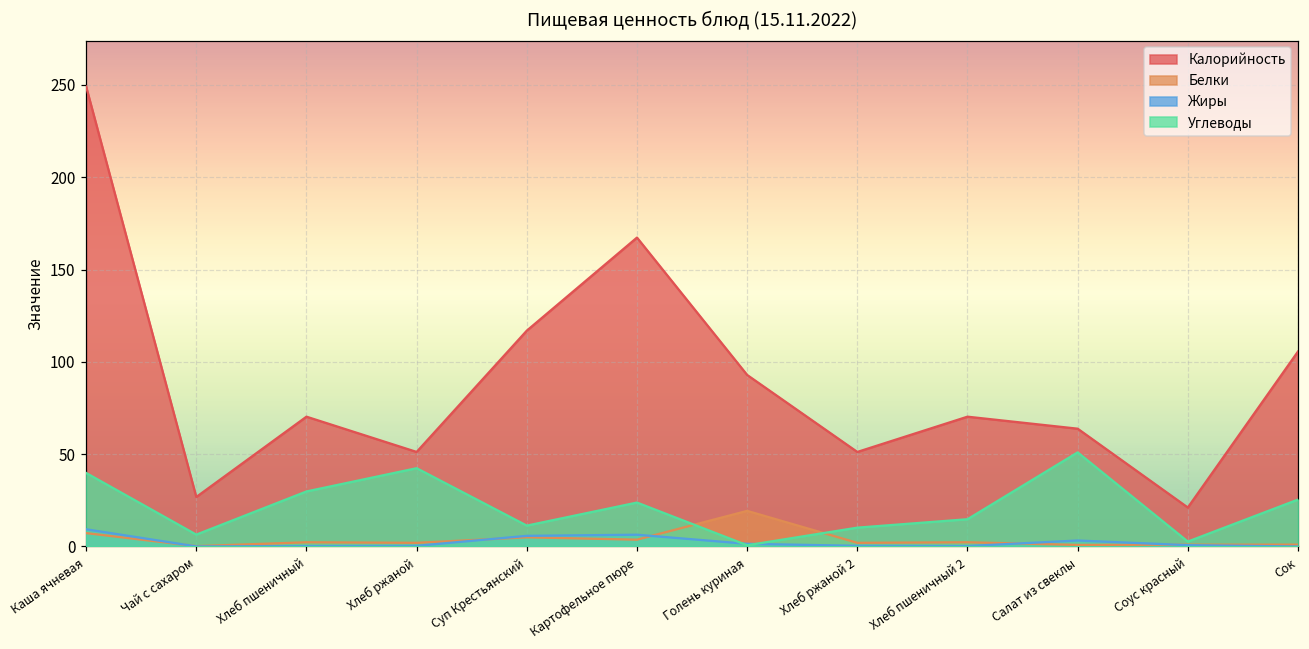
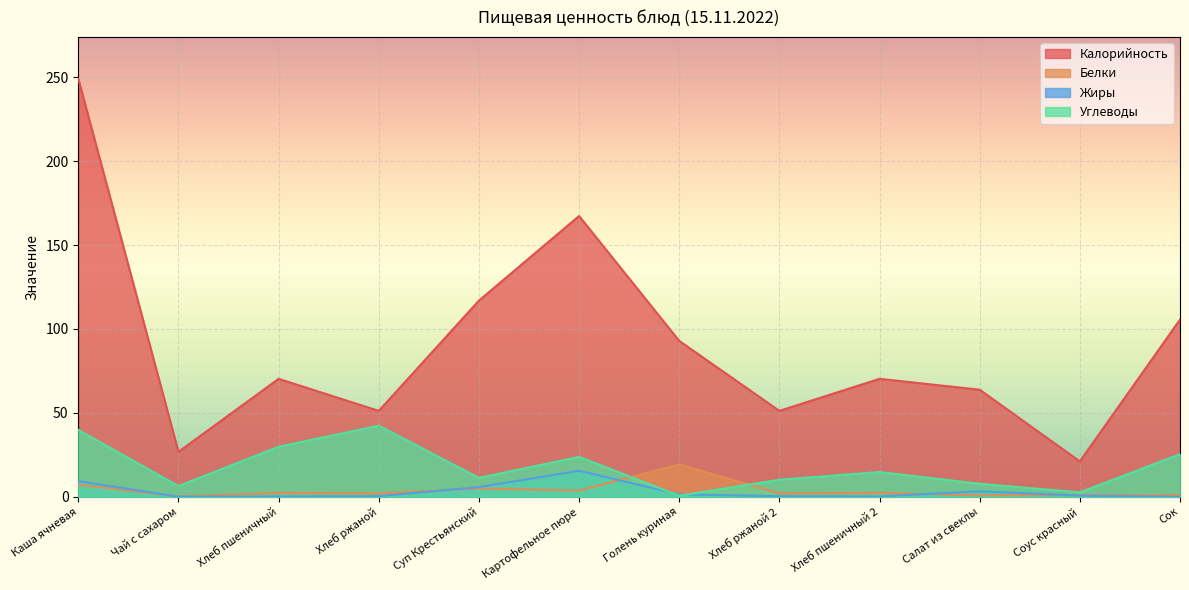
  {
    "Жиры": {
      "Каша ячневая": 9,
      "Хлеб пшеничный": 0,
      "Хлеб ржаной": 0,
-     "Картофельное пюре": 6,
+     "Картофельное пюре": 16,
      "Хлеб ржаной 2": 0,
      "Хлеб пшеничный 2": 0,
      "Салат из свеклы": 3
    },
    "Углеводы": {
      "Каша ячневая": 40,
      "Чай с сахаром": 6,
      "Хлеб пшеничный": 30,
      "Хлеб ржаной": 42,
      "Суп Крестьянский": 11,
      "Картофельное пюре": 24,
      "Хлеб ржаной 2": 10,
      "Хлеб пшеничный 2": 15,
-     "Салат из свеклы": 51,
+     "Салат из свеклы": 8,
      "Соус красный": 3,
      "Сок": 25
    }
  }
